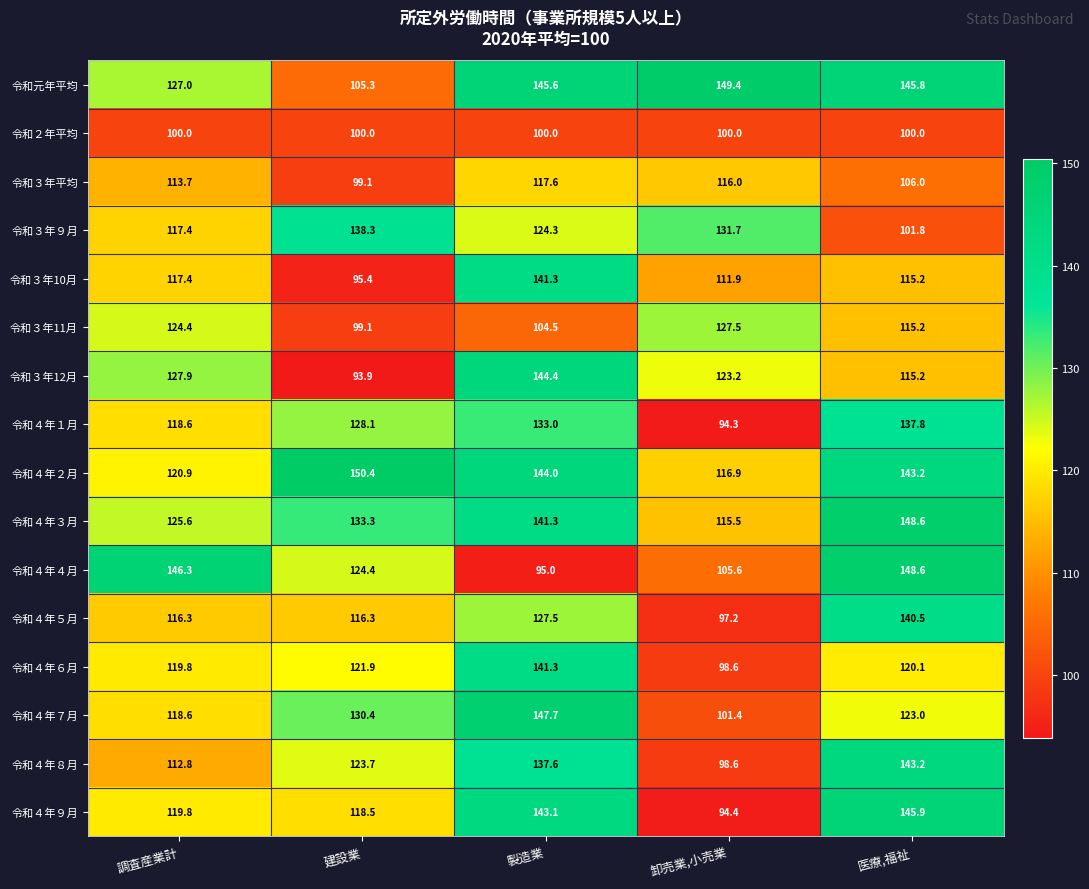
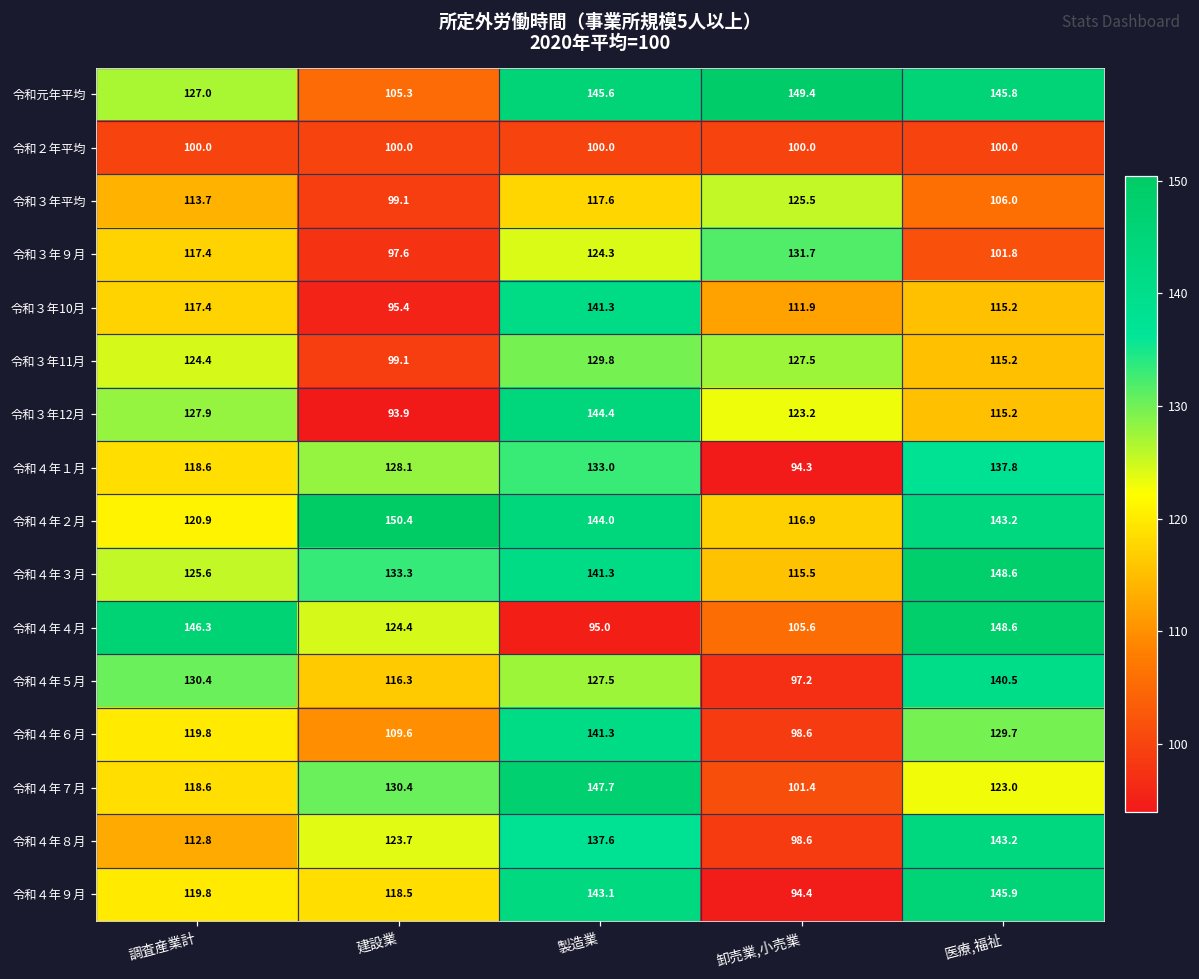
  {
    "令和元年平均": {
      "調査産業計": 127.0,
      "建設業": 105.3,
      "製造業": 145.6,
      "卸売業,小売業": 149.4,
      "医療,福祉": 145.8
    },
    "令和２年平均": {
      "調査産業計": 100.0,
      "建設業": 100.0,
      "製造業": 100.0,
      "卸売業,小売業": 100.0,
      "医療,福祉": 100.0
    },
    "令和３年平均": {
      "調査産業計": 113.7,
      "建設業": 99.1,
      "製造業": 117.6,
-     "卸売業,小売業": 116.0,
+     "卸売業,小売業": 125.5,
      "医療,福祉": 106.0
    },
    "令和３年９月": {
      "調査産業計": 117.4,
-     "建設業": 138.3,
+     "建設業": 97.6,
      "製造業": 124.3,
      "卸売業,小売業": 131.7,
      "医療,福祉": 101.8
    },
    "令和３年10月": {
      "調査産業計": 117.4,
      "建設業": 95.4,
      "製造業": 141.3,
      "卸売業,小売業": 111.9,
      "医療,福祉": 115.2
    },
    "令和３年11月": {
      "調査産業計": 124.4,
      "建設業": 99.1,
-     "製造業": 104.5,
+     "製造業": 129.8,
      "卸売業,小売業": 127.5,
      "医療,福祉": 115.2
    },
    "令和３年12月": {
      "調査産業計": 127.9,
      "建設業": 93.9,
      "製造業": 144.4,
      "卸売業,小売業": 123.2,
      "医療,福祉": 115.2
    },
    "令和４年１月": {
      "調査産業計": 118.6,
      "建設業": 128.1,
      "製造業": 133.0,
      "卸売業,小売業": 94.3,
      "医療,福祉": 137.8
    },
    "令和４年２月": {
      "調査産業計": 120.9,
      "建設業": 150.4,
      "製造業": 144.0,
      "卸売業,小売業": 116.9,
      "医療,福祉": 143.2
    },
    "令和４年３月": {
      "調査産業計": 125.6,
      "建設業": 133.3,
      "製造業": 141.3,
      "卸売業,小売業": 115.5,
      "医療,福祉": 148.6
    },
    "令和４年４月": {
      "調査産業計": 146.3,
      "建設業": 124.4,
      "製造業": 95.0,
      "卸売業,小売業": 105.6,
      "医療,福祉": 148.6
    },
    "令和４年５月": {
-     "調査産業計": 116.3,
+     "調査産業計": 130.4,
      "建設業": 116.3,
      "製造業": 127.5,
      "卸売業,小売業": 97.2,
      "医療,福祉": 140.5
    },
    "令和４年６月": {
      "調査産業計": 119.8,
-     "建設業": 121.9,
+     "建設業": 109.6,
      "製造業": 141.3,
      "卸売業,小売業": 98.6,
-     "医療,福祉": 120.1
+     "医療,福祉": 129.7
    },
    "令和４年７月": {
      "調査産業計": 118.6,
      "建設業": 130.4,
      "製造業": 147.7,
      "卸売業,小売業": 101.4,
      "医療,福祉": 123.0
    },
    "令和４年８月": {
      "調査産業計": 112.8,
      "建設業": 123.7,
      "製造業": 137.6,
      "卸売業,小売業": 98.6,
      "医療,福祉": 143.2
    },
    "令和４年９月": {
      "調査産業計": 119.8,
      "建設業": 118.5,
      "製造業": 143.1,
      "卸売業,小売業": 94.4,
      "医療,福祉": 145.9
    }
  }
